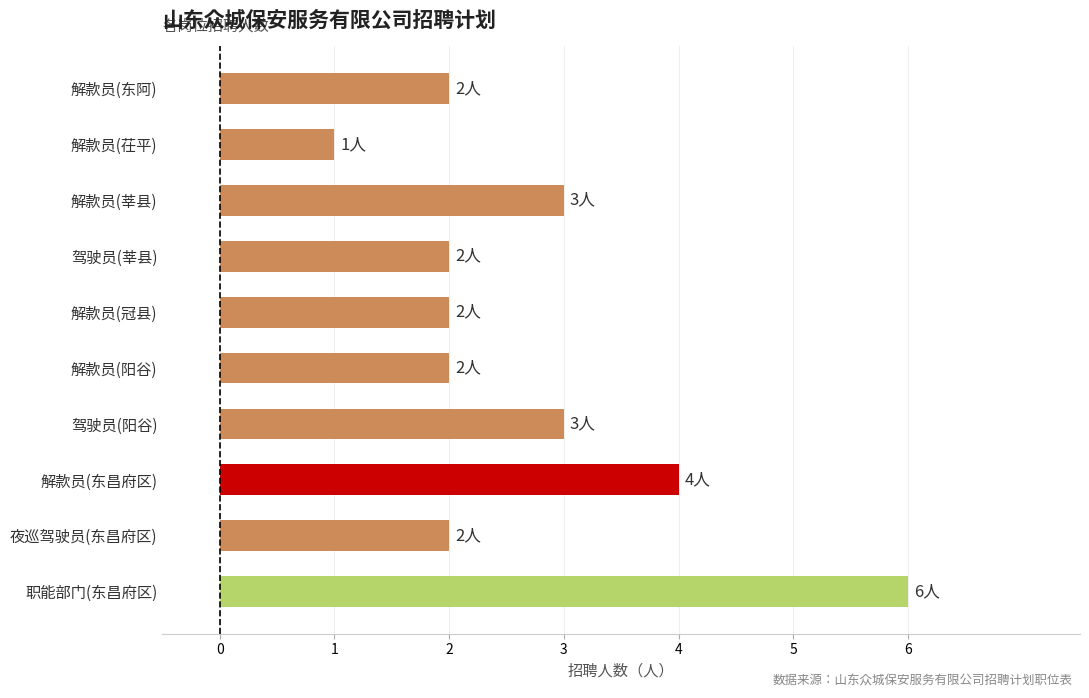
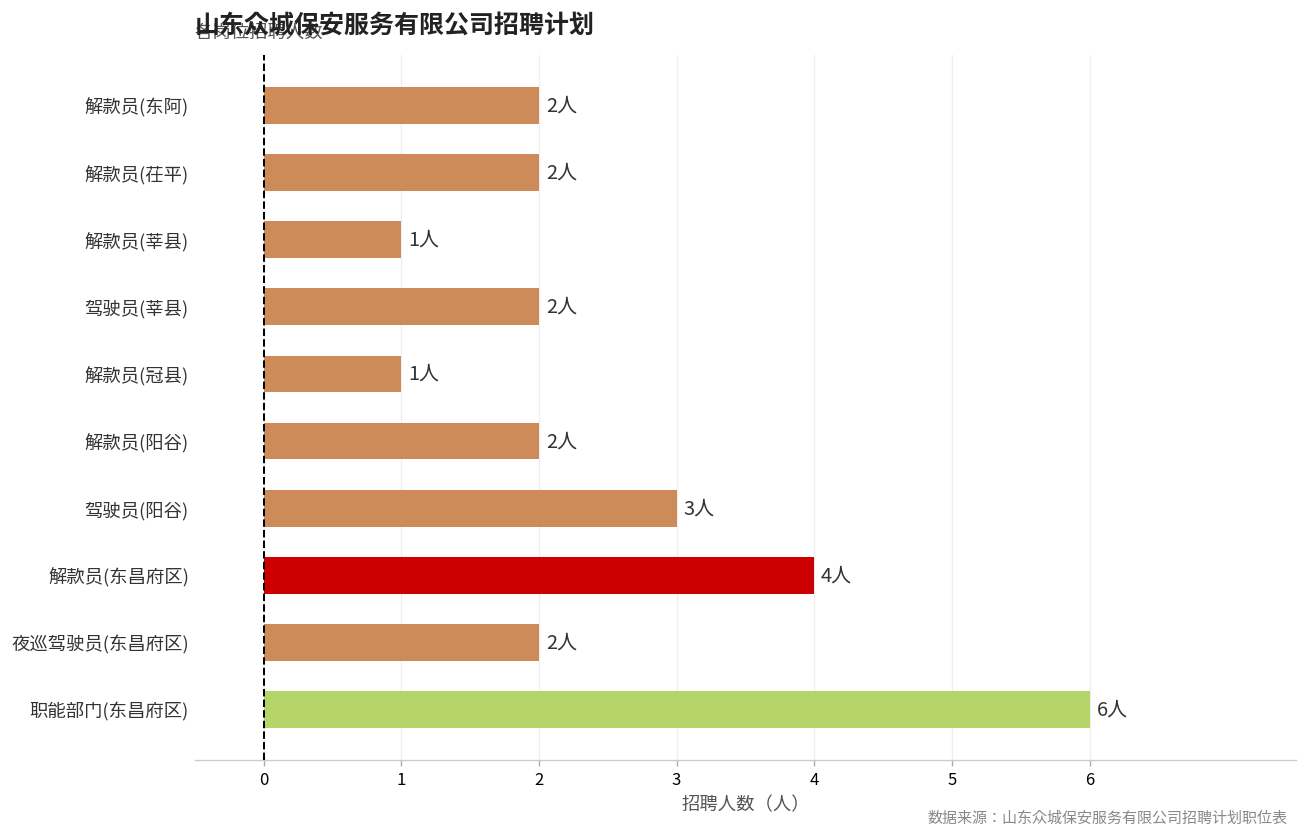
  {
    "解款员(东阿)": "2人",
-   "解款员(茌平)": "1人",
-   "解款员(莘县)": "3人",
+   "解款员(茌平)": "2人",
+   "解款员(莘县)": "1人",
    "驾驶员(莘县)": "2人",
-   "解款员(冠县)": "2人",
+   "解款员(冠县)": "1人",
    "解款员(阳谷)": "2人",
    "驾驶员(阳谷)": "3人",
    "解款员(东昌府区)": "4人",
    "夜巡驾驶员(东昌府区)": "2人",
    "职能部门(东昌府区)": "6人"
  }
